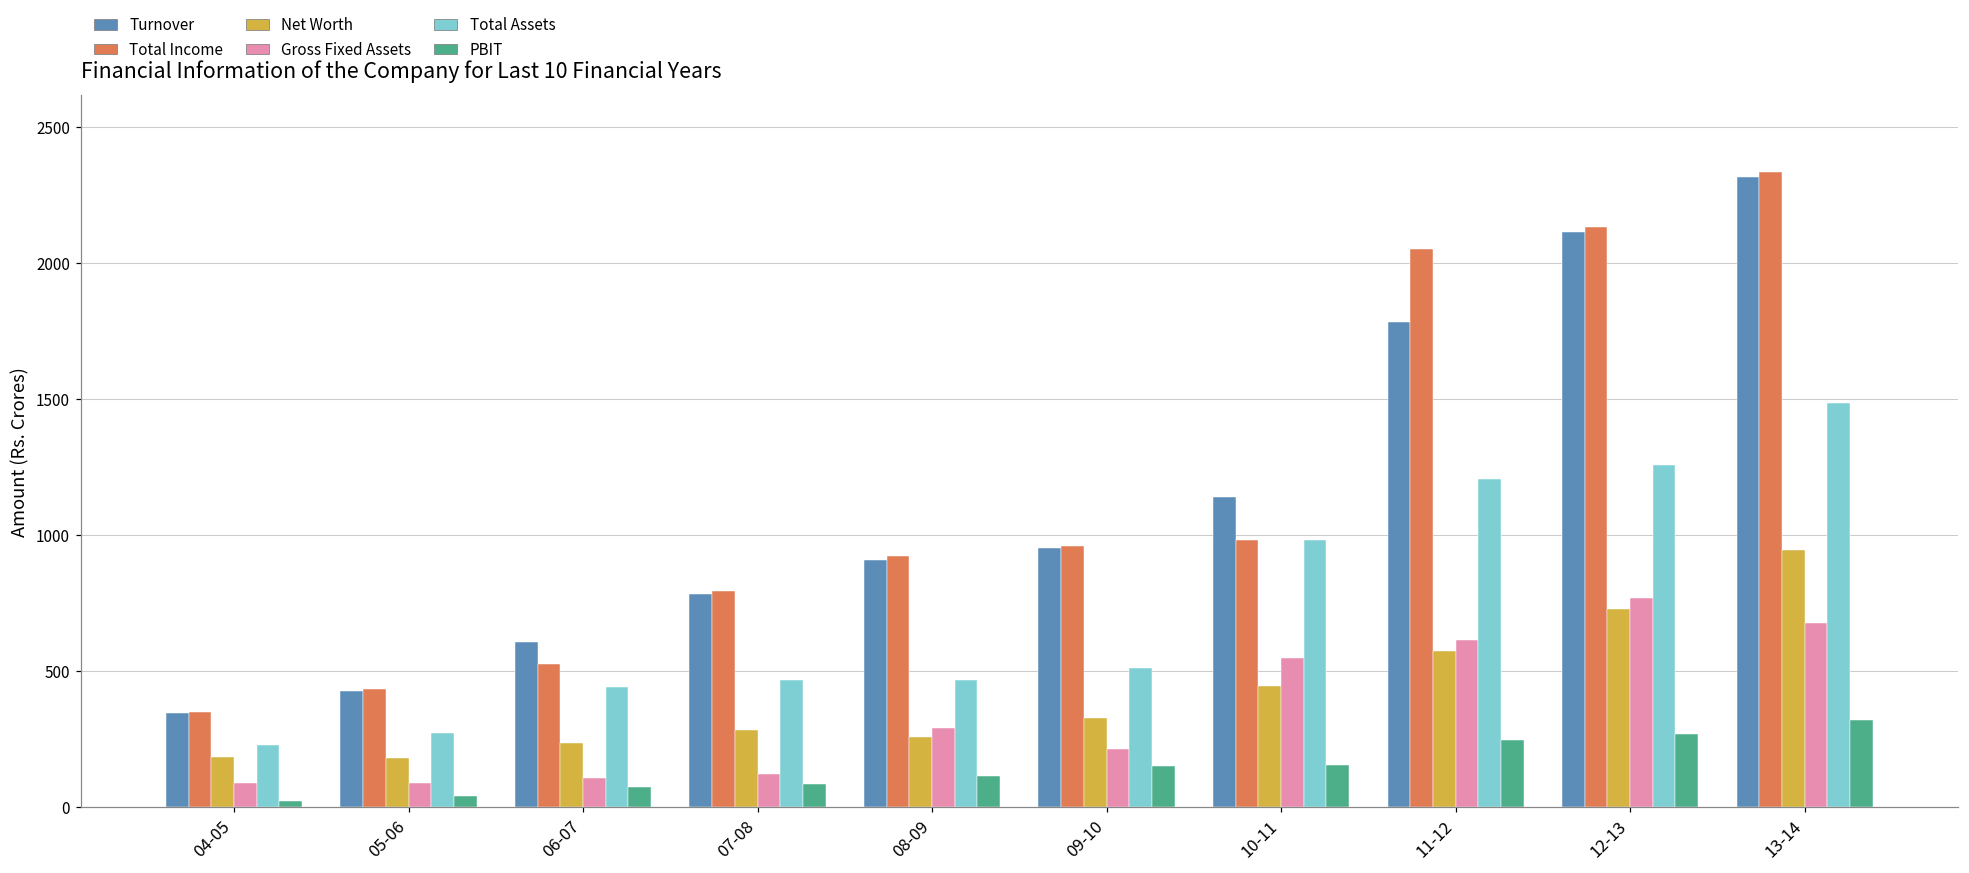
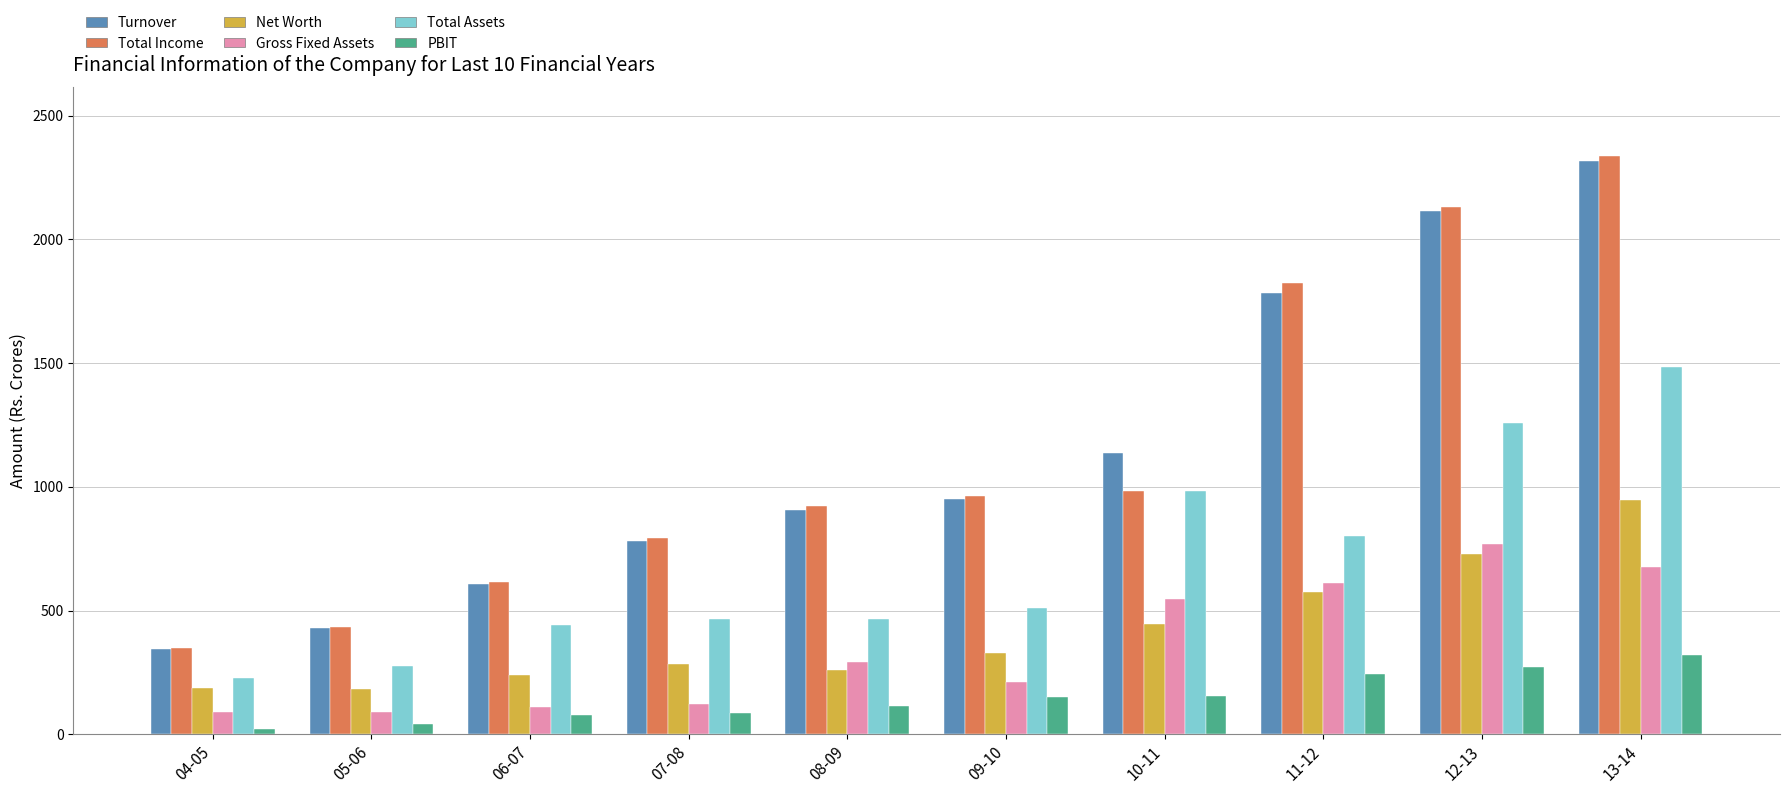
  {
    "Total Income": {
      "04-05": 350,
      "05-06": 430,
-     "06-07": 530,
+     "06-07": 610,
      "07-08": 800,
      "08-09": 920,
      "09-10": 960,
      "10-11": 980,
-     "11-12": 2050,
+     "11-12": 1820,
      "12-13": 2130,
      "13-14": 2340
    },
    "Net Worth": {
      "04-05": 190,
      "05-06": 180,
      "06-07": 240,
      "07-08": 280,
      "08-09": 260,
      "09-10": 330,
      "10-11": 450,
      "11-12": 580,
      "12-13": 730,
      "13-14": 950
    },
    "Gross Fixed Assets": {
      "04-05": 90,
      "05-06": 90,
      "06-07": 110,
      "07-08": 120,
      "08-09": 290,
      "09-10": 210,
      "10-11": 550,
      "11-12": 610,
      "12-13": 770,
      "13-14": 680
    },
    "Total Assets": {
      "04-05": 230,
      "05-06": 270,
      "06-07": 440,
      "07-08": 470,
      "08-09": 470,
      "09-10": 510,
      "10-11": 980,
-     "11-12": 1210,
+     "11-12": 800,
      "12-13": 1260,
      "13-14": 1490
    }
  }
